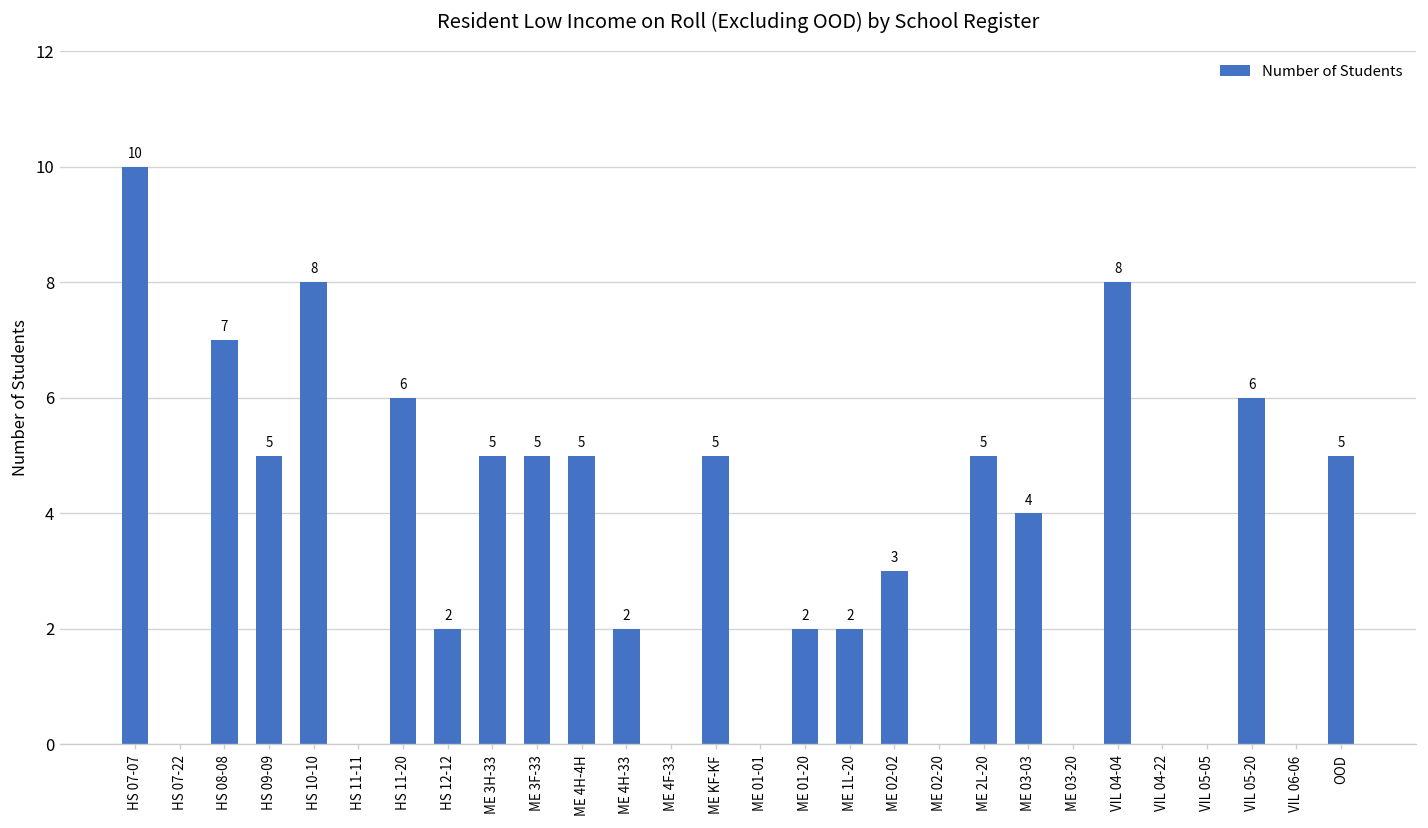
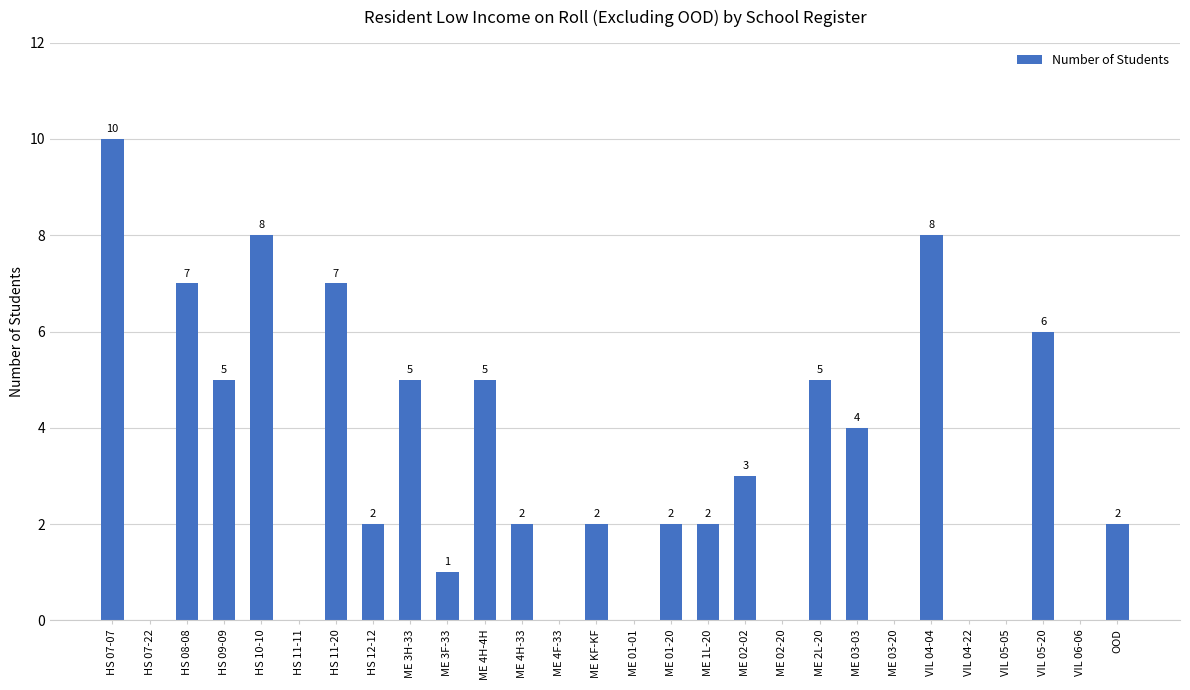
  {
    "HS 07-07": 10,
    "HS 08-08": 7,
    "HS 09-09": 5,
    "HS 10-10": 8,
-   "HS 11-20": 6,
+   "HS 11-20": 7,
    "HS 12-12": 2,
    "ME 3H-33": 5,
-   "ME 3F-33": 5,
+   "ME 3F-33": 1,
    "ME 4H-4H": 5,
    "ME 4H-33": 2,
-   "ME KF-KF": 5,
+   "ME KF-KF": 2,
    "ME 01-20": 2,
    "ME 1L-20": 2,
    "ME 02-02": 3,
    "ME 2L-20": 5,
    "ME 03-03": 4,
    "VIL 04-04": 8,
    "VIL 05-20": 6,
-   "OOD": 5
+   "OOD": 2
  }
